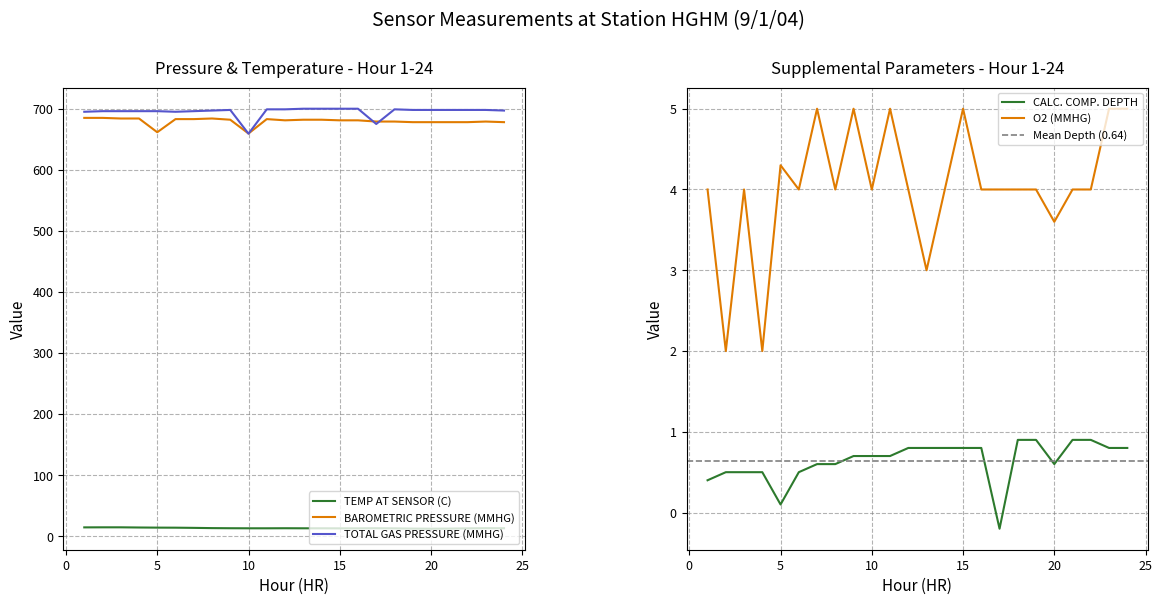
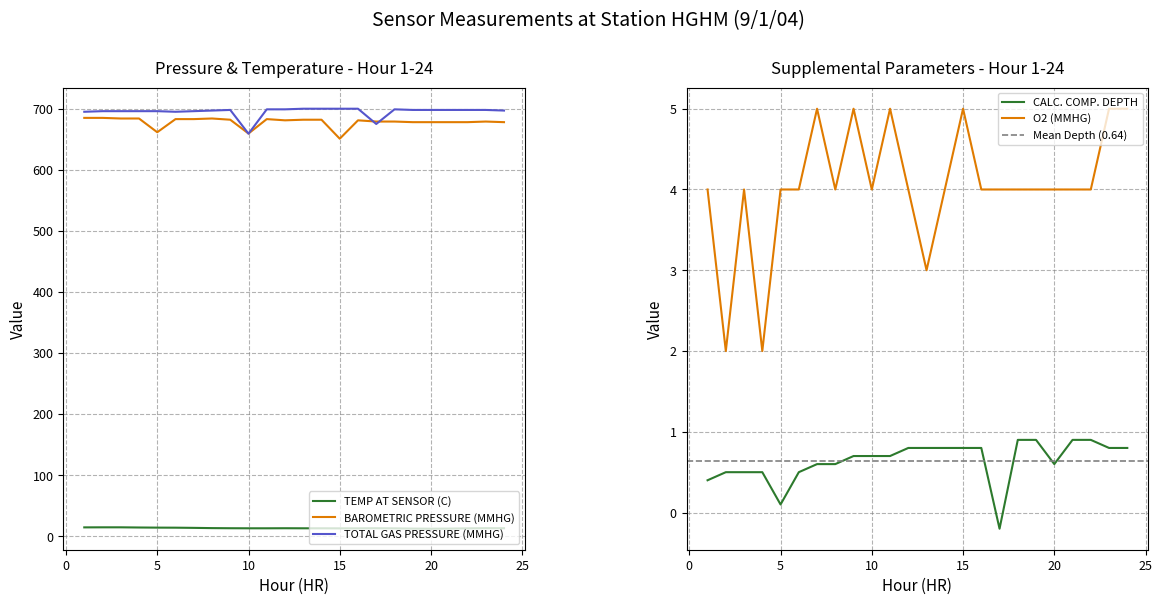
  {
    "Pressure & Temperature - Hour 1-24": {
      "TEMP AT SENSOR (C)": {
        "5": 10,
        "10": 10
      },
      "BAROMETRIC PRESSURE (MMHG)": {
        "5": 660,
-       "15": 680,
+       "15": 650,
        "20": 680
      },
      "TOTAL GAS PRESSURE (MMHG)": {
        "5": 700,
        "15": 700,
        "20": 700
      }
    },
    "Supplemental Parameters - Hour 1-24": {
      "CALC. COMP. DEPTH": {
        "5": 0.1,
        "10": 0.7,
        "15": 0.8,
        "20": 0.6
      },
      "O2 (MMHG)": {
-       "5": 4.3,
+       "5": 4.0,
        "10": 4.0,
        "15": 5.0,
-       "20": 3.6
+       "20": 4.0
      }
    }
  }
